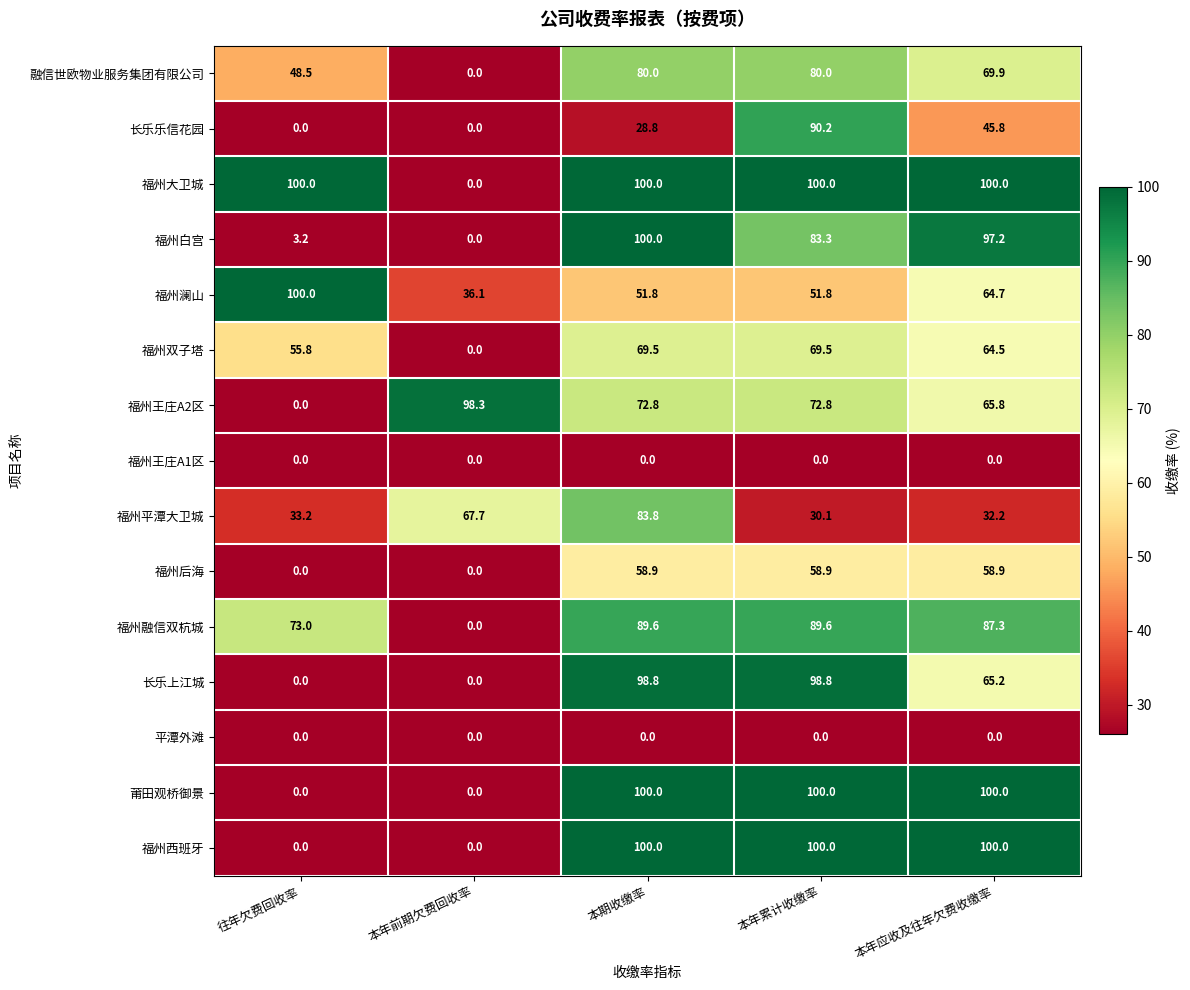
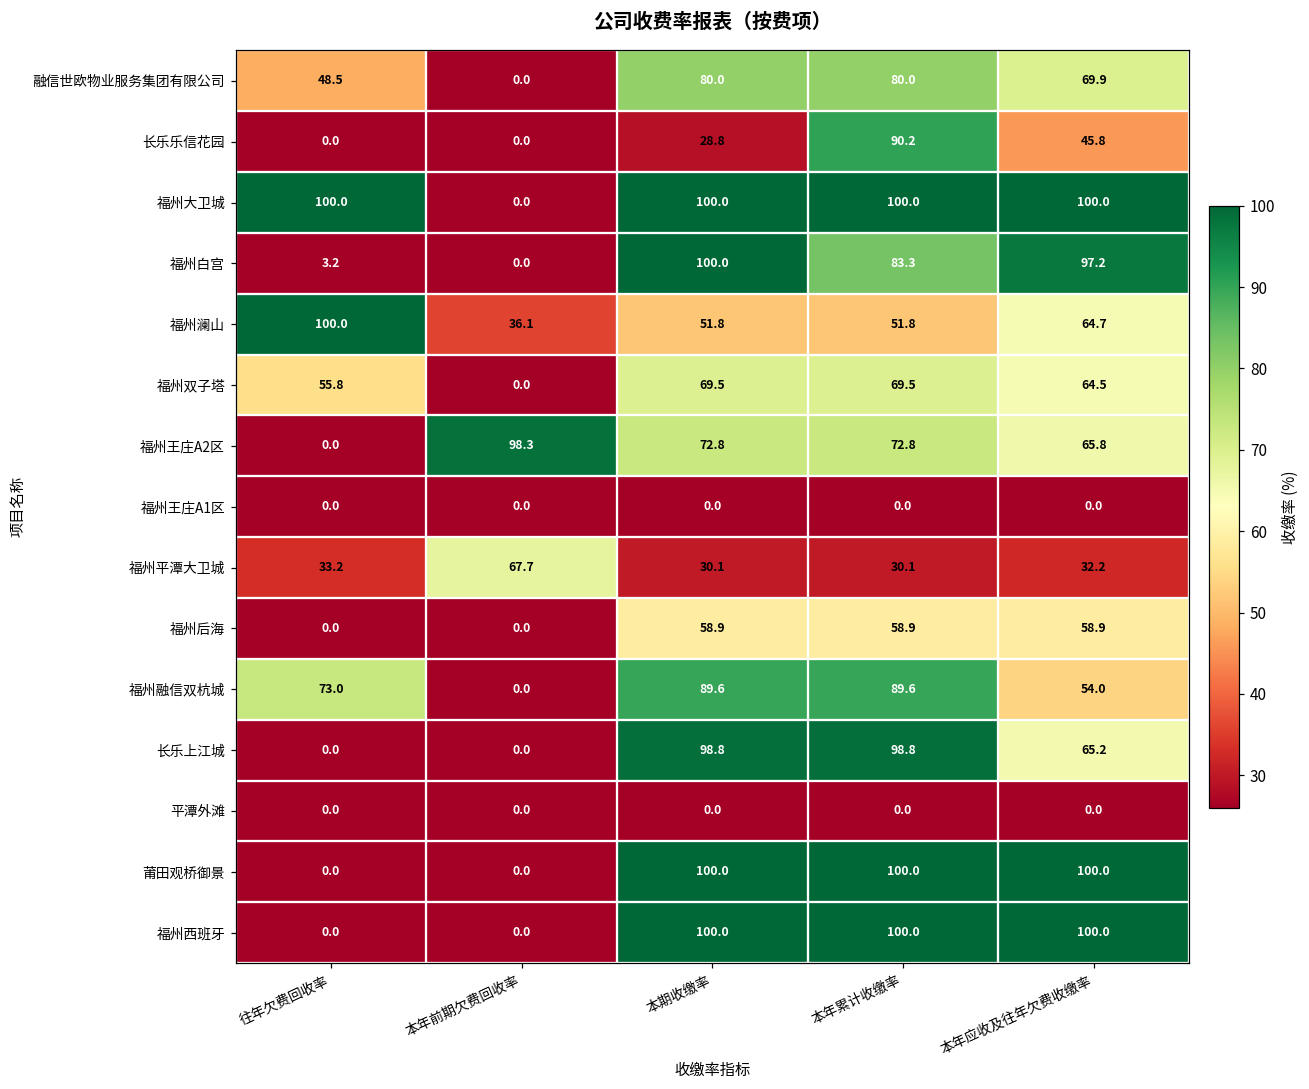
  {
    "融信世欧物业服务集团有限公司": {
      "往年欠费回收率": 48.5,
      "本年前期欠费回收率": 0.0,
      "本期收缴率": 80.0,
      "本年累计收缴率": 80.0,
      "本年应收及往年欠费收缴率": 69.9
    },
    "长乐乐信花园": {
      "往年欠费回收率": 0.0,
      "本年前期欠费回收率": 0.0,
      "本期收缴率": 28.8,
      "本年累计收缴率": 90.2,
      "本年应收及往年欠费收缴率": 45.8
    },
    "福州大卫城": {
      "往年欠费回收率": 100.0,
      "本年前期欠费回收率": 0.0,
      "本期收缴率": 100.0,
      "本年累计收缴率": 100.0,
      "本年应收及往年欠费收缴率": 100.0
    },
    "福州白宫": {
      "往年欠费回收率": 3.2,
      "本年前期欠费回收率": 0.0,
      "本期收缴率": 100.0,
      "本年累计收缴率": 83.3,
      "本年应收及往年欠费收缴率": 97.2
    },
    "福州澜山": {
      "往年欠费回收率": 100.0,
      "本年前期欠费回收率": 36.1,
      "本期收缴率": 51.8,
      "本年累计收缴率": 51.8,
      "本年应收及往年欠费收缴率": 64.7
    },
    "福州双子塔": {
      "往年欠费回收率": 55.8,
      "本年前期欠费回收率": 0.0,
      "本期收缴率": 69.5,
      "本年累计收缴率": 69.5,
      "本年应收及往年欠费收缴率": 64.5
    },
    "福州王庄A2区": {
      "往年欠费回收率": 0.0,
      "本年前期欠费回收率": 98.3,
      "本期收缴率": 72.8,
      "本年累计收缴率": 72.8,
      "本年应收及往年欠费收缴率": 65.8
    },
    "福州王庄A1区": {
      "往年欠费回收率": 0.0,
      "本年前期欠费回收率": 0.0,
      "本期收缴率": 0.0,
      "本年累计收缴率": 0.0,
      "本年应收及往年欠费收缴率": 0.0
    },
    "福州平潭大卫城": {
      "往年欠费回收率": 33.2,
      "本年前期欠费回收率": 67.7,
-     "本期收缴率": 83.8,
+     "本期收缴率": 30.1,
      "本年累计收缴率": 30.1,
      "本年应收及往年欠费收缴率": 32.2
    },
    "福州后海": {
      "往年欠费回收率": 0.0,
      "本年前期欠费回收率": 0.0,
      "本期收缴率": 58.9,
      "本年累计收缴率": 58.9,
      "本年应收及往年欠费收缴率": 58.9
    },
    "福州融信双杭城": {
      "往年欠费回收率": 73.0,
      "本年前期欠费回收率": 0.0,
      "本期收缴率": 89.6,
      "本年累计收缴率": 89.6,
-     "本年应收及往年欠费收缴率": 87.3
+     "本年应收及往年欠费收缴率": 54.0
    },
    "长乐上江城": {
      "往年欠费回收率": 0.0,
      "本年前期欠费回收率": 0.0,
      "本期收缴率": 98.8,
      "本年累计收缴率": 98.8,
      "本年应收及往年欠费收缴率": 65.2
    },
    "平潭外滩": {
      "往年欠费回收率": 0.0,
      "本年前期欠费回收率": 0.0,
      "本期收缴率": 0.0,
      "本年累计收缴率": 0.0,
      "本年应收及往年欠费收缴率": 0.0
    },
    "莆田观桥御景": {
      "往年欠费回收率": 0.0,
      "本年前期欠费回收率": 0.0,
      "本期收缴率": 100.0,
      "本年累计收缴率": 100.0,
      "本年应收及往年欠费收缴率": 100.0
    },
    "福州西班牙": {
      "往年欠费回收率": 0.0,
      "本年前期欠费回收率": 0.0,
      "本期收缴率": 100.0,
      "本年累计收缴率": 100.0,
      "本年应收及往年欠费收缴率": 100.0
    }
  }
